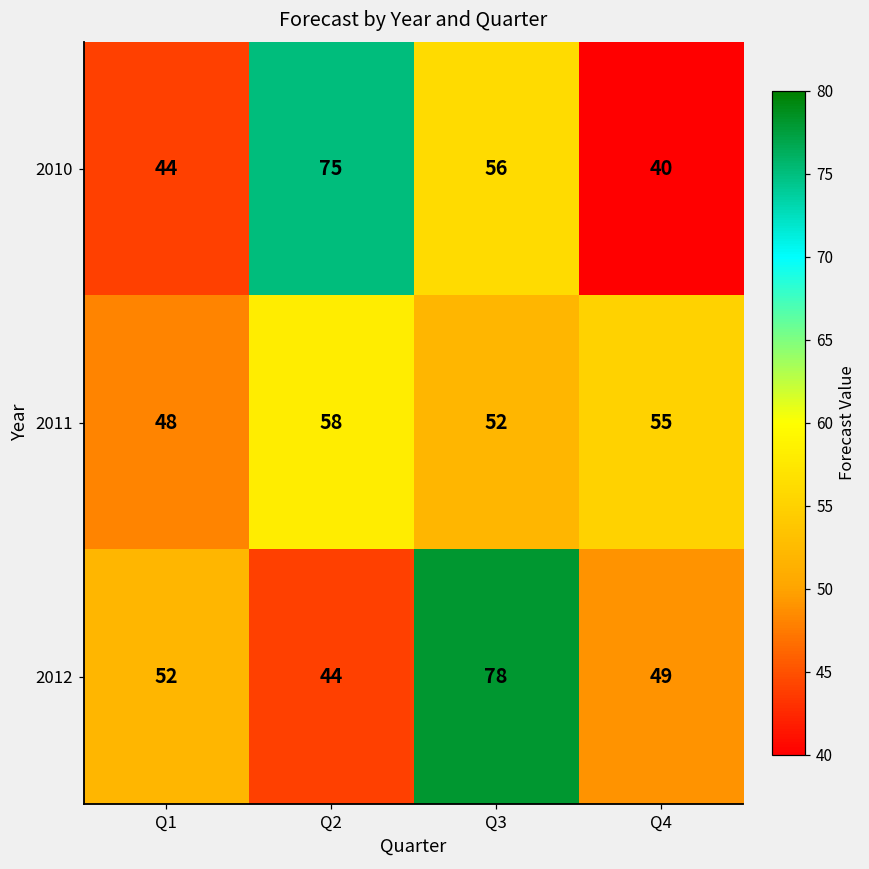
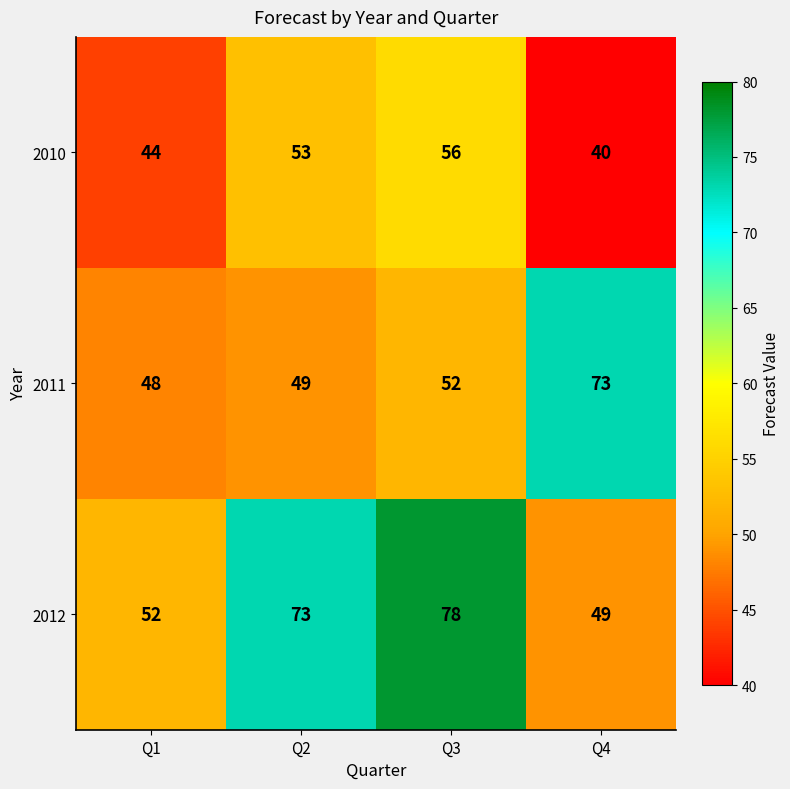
  {
    "2010": {
      "Q1": 44,
-     "Q2": 75,
+     "Q2": 53,
      "Q3": 56,
      "Q4": 40
    },
    "2011": {
      "Q1": 48,
-     "Q2": 58,
+     "Q2": 49,
      "Q3": 52,
-     "Q4": 55
+     "Q4": 73
    },
    "2012": {
      "Q1": 52,
-     "Q2": 44,
+     "Q2": 73,
      "Q3": 78,
      "Q4": 49
    }
  }
